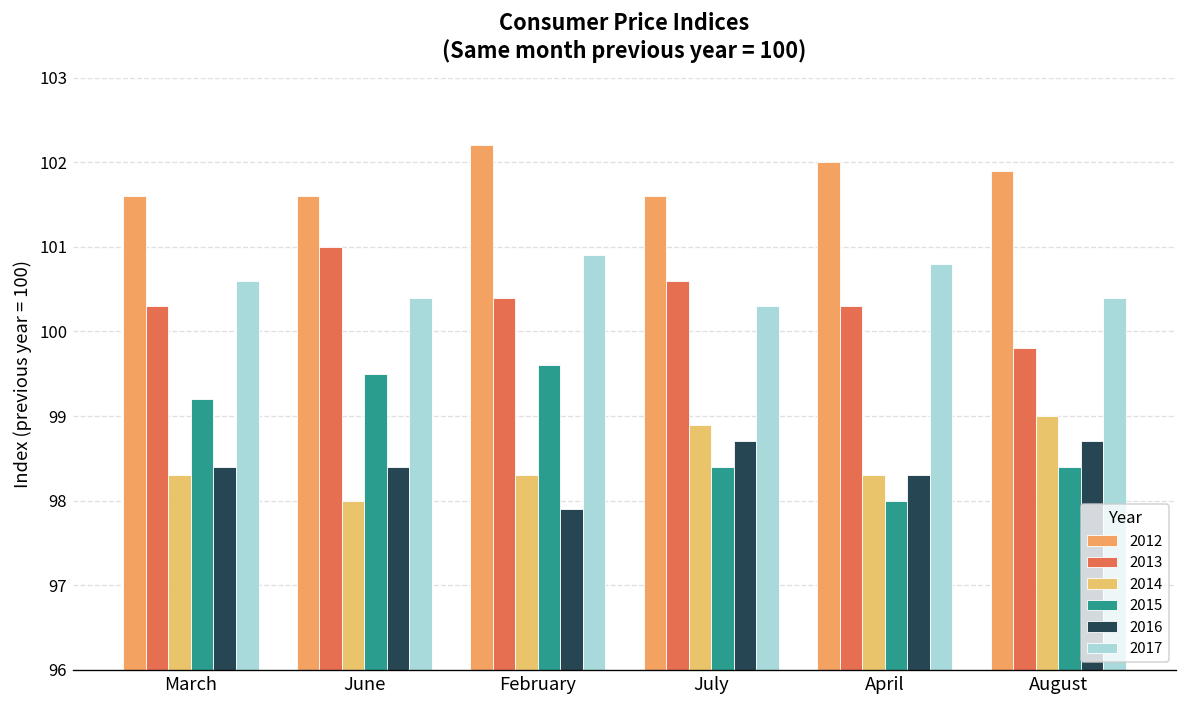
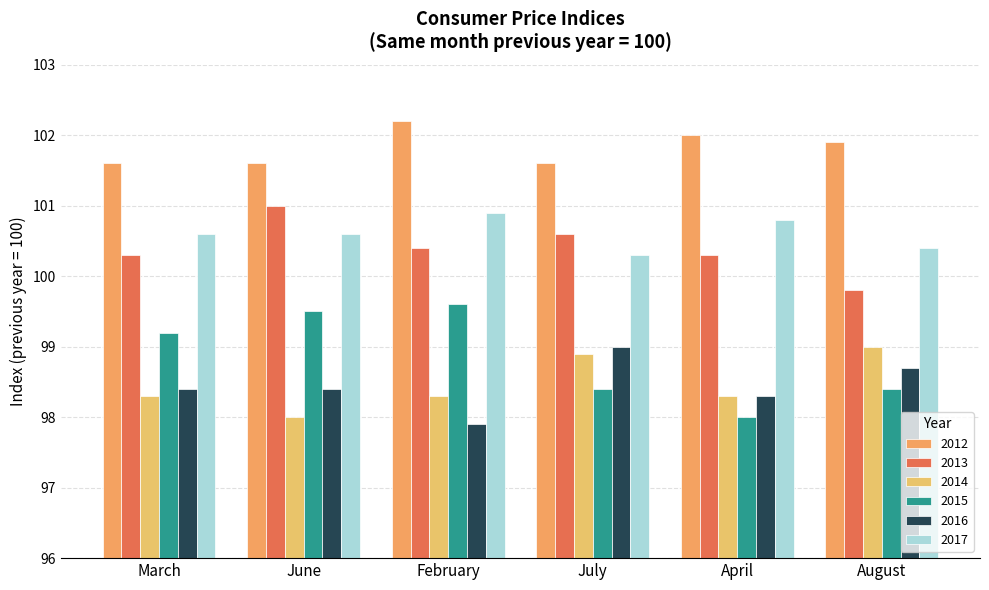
  {
    "2015": {
      "March": 99.2,
      "June": 99.5,
      "February": 99.6,
      "July": 98.4,
      "April": 98.0,
      "August": 98.4
    },
    "2016": {
      "March": 98.4,
      "June": 98.4,
      "February": 97.9,
-     "July": 98.7,
+     "July": 99.0,
      "April": 98.3,
      "August": 98.7
    },
    "2017": {
      "March": 100.6,
-     "June": 100.4,
+     "June": 100.6,
      "February": 100.9,
      "July": 100.3,
      "April": 100.8,
      "August": 100.4
    }
  }
